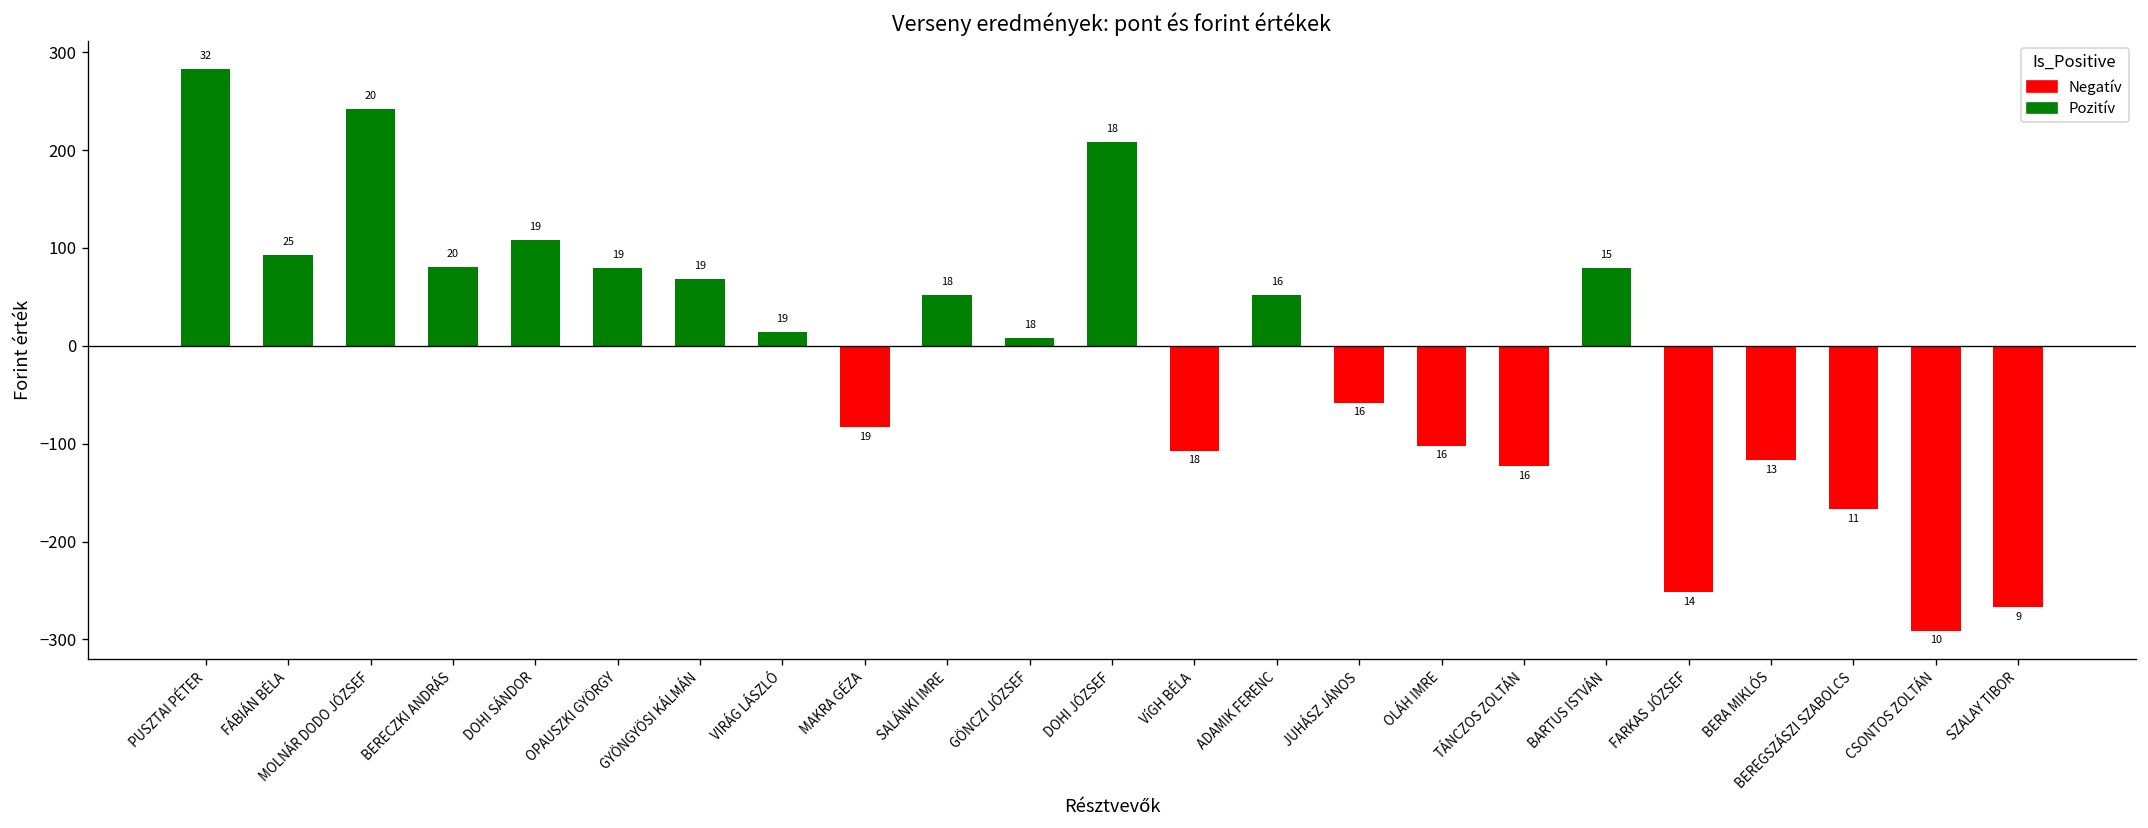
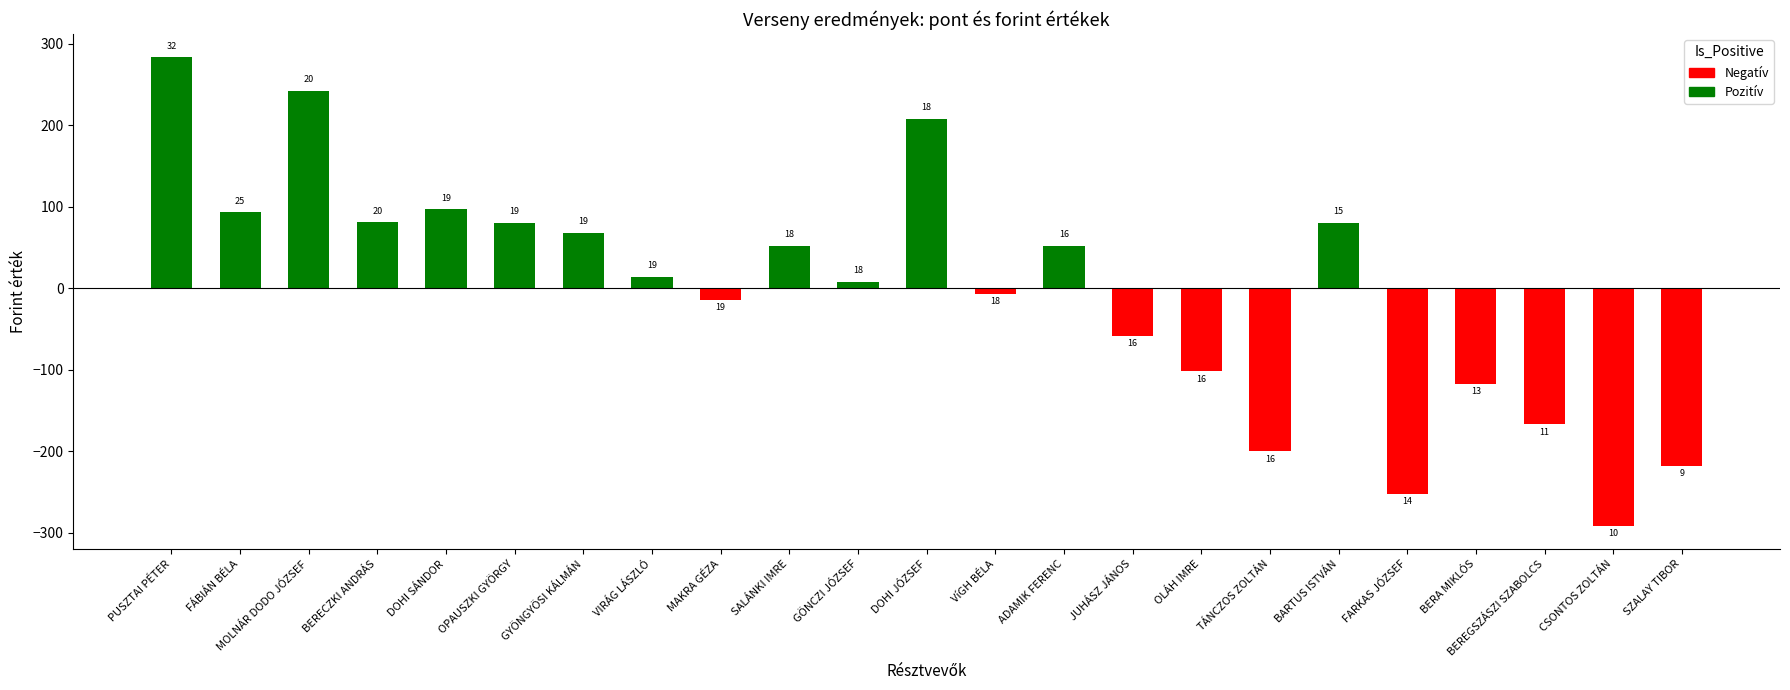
  {
-   "DOHI SÁNDOR": 110,
-   "MAKRA GÉZA": -80,
-   "VíGH BÉLA": -110,
-   "TÁNCZOS ZOLTÁN": -120,
-   "SZALAY TIBOR": -270
+   "DOHI SÁNDOR": 100,
+   "MAKRA GÉZA": -10,
+   "VíGH BÉLA": -10,
+   "TÁNCZOS ZOLTÁN": -200,
+   "SZALAY TIBOR": -220
  }
